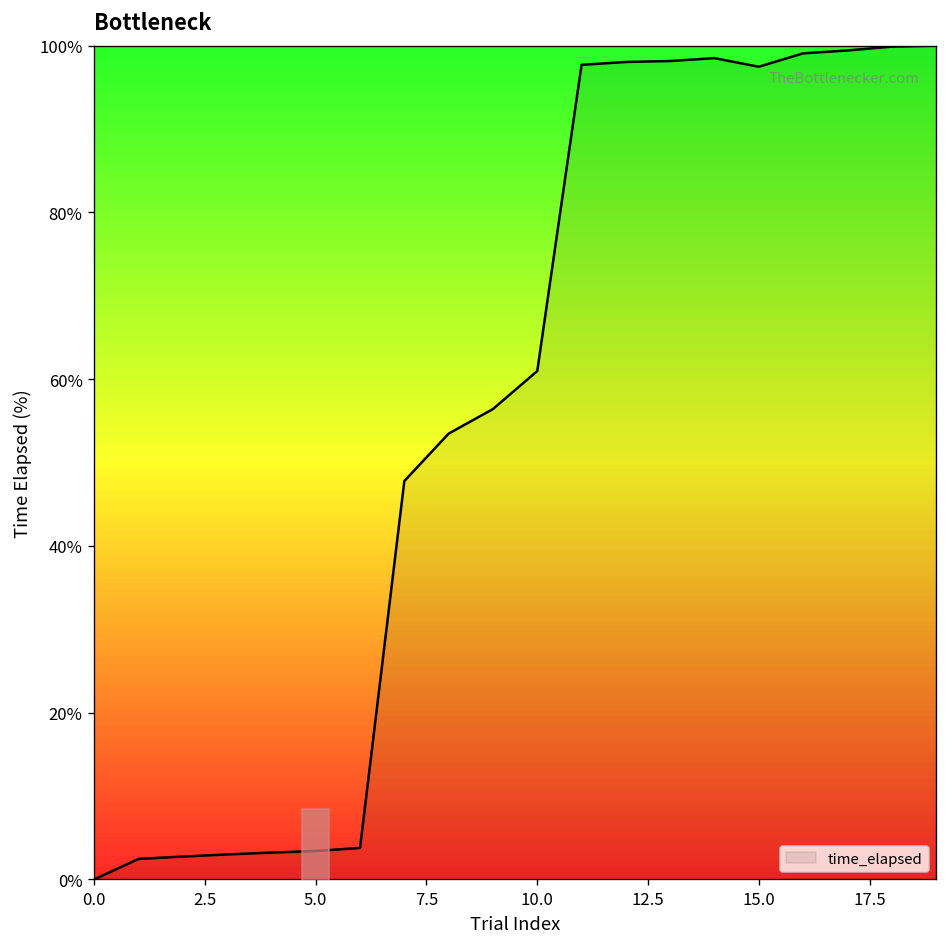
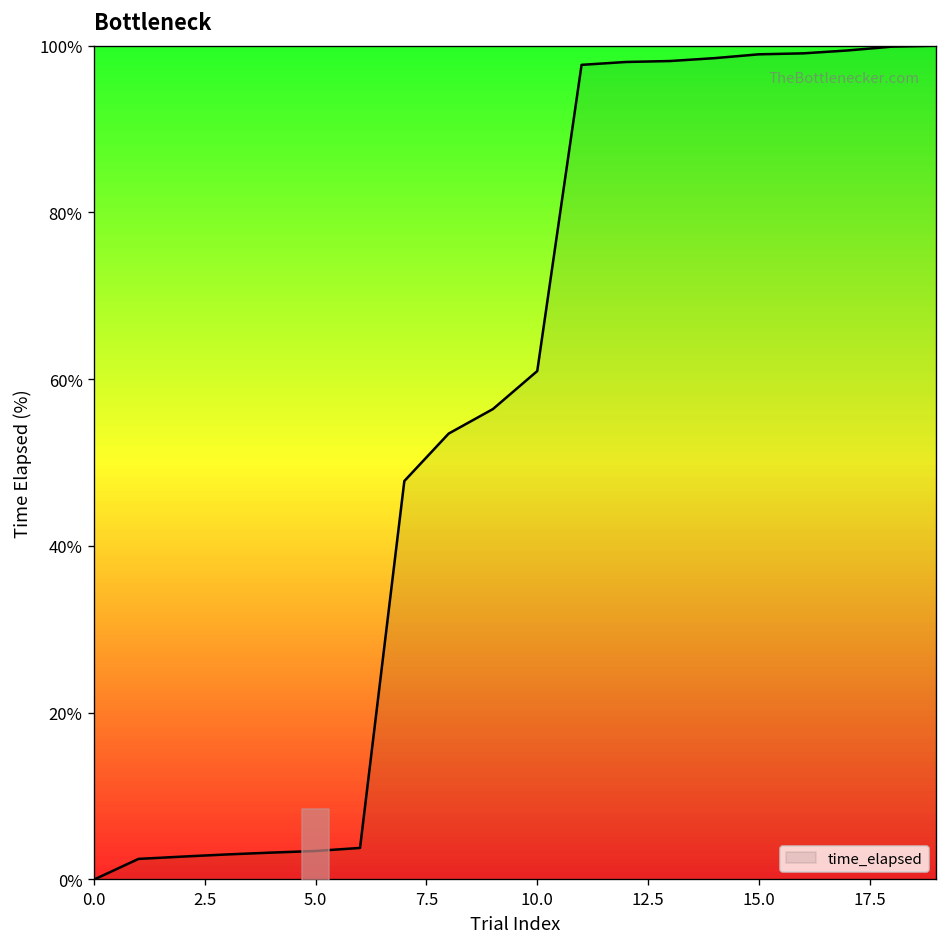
  {
    "0.0": "0%",
    "5.0": "3%",
    "10.0": "61%",
-   "15.0": "97%"
+   "15.0": "99%"
  }
